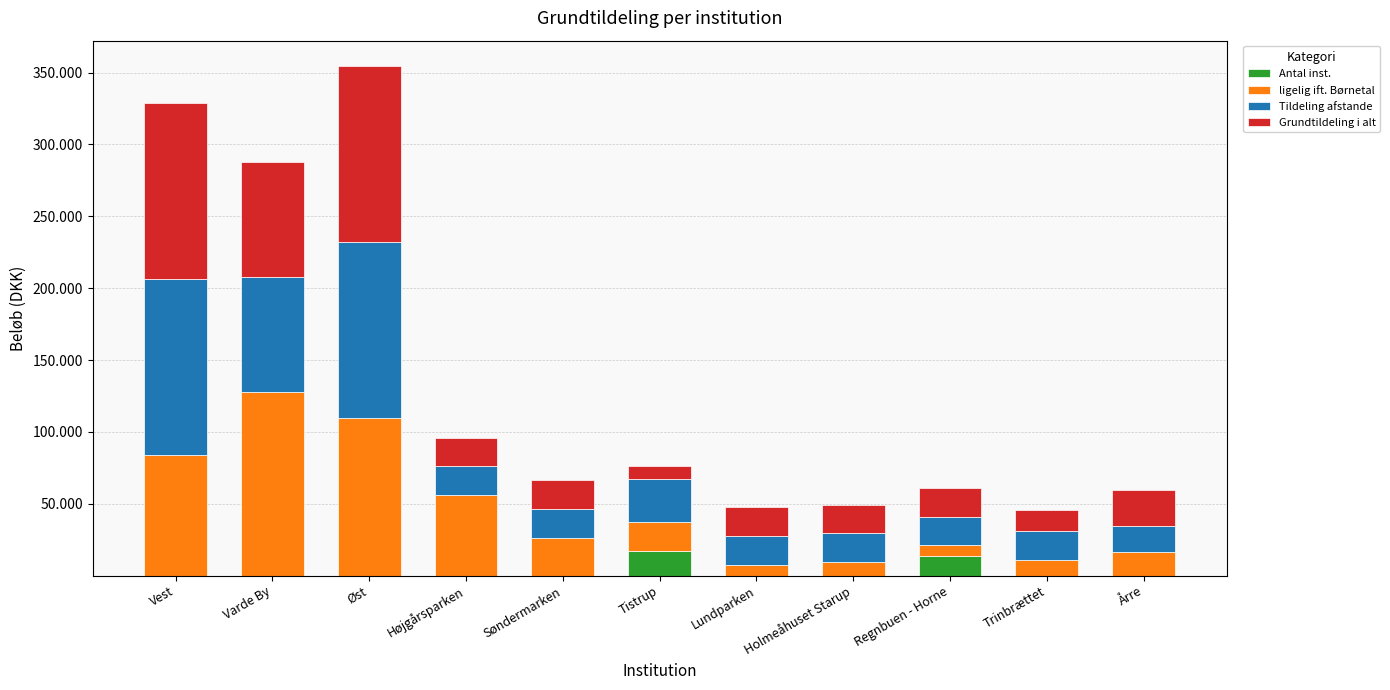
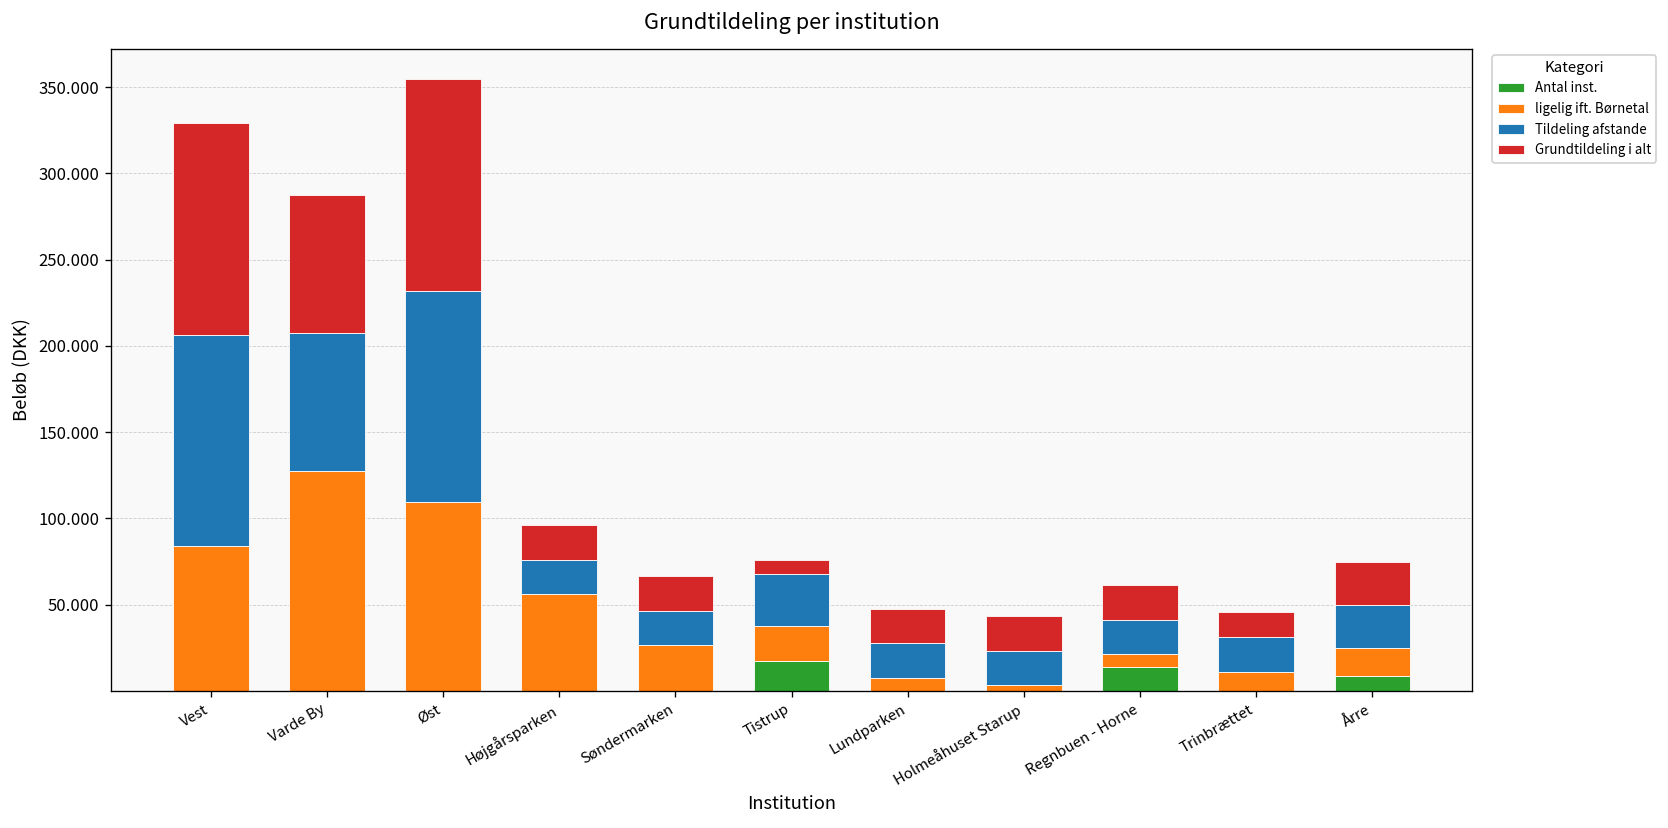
  {
    "Antal inst.": {
      "Tistrup": 17,
      "Regnbuen - Horne": 14,
-     "Årre": 0
+     "Årre": 8
    },
    "ligelig ift. Børnetal": {
      "Vest": 84,
      "Varde By": 127,
      "Øst": 109,
      "Højgårsparken": 56,
      "Søndermarken": 26,
      "Tistrup": 21,
      "Lundparken": 7,
-     "Holmeåhuset Starup": 9,
+     "Holmeåhuset Starup": 3,
      "Regnbuen - Horne": 7,
      "Trinbrættet": 11,
      "Årre": 16
    },
    "Tildeling afstande": {
      "Vest": 122,
      "Varde By": 80,
      "Øst": 122,
      "Højgårsparken": 20,
      "Søndermarken": 20,
      "Tistrup": 30,
      "Lundparken": 20,
      "Holmeåhuset Starup": 20,
      "Regnbuen - Horne": 20,
      "Trinbrættet": 20,
-     "Årre": 18
+     "Årre": 25
    },
    "Grundtildeling i alt": {
      "Vest": 123,
      "Varde By": 80,
      "Øst": 123,
      "Højgårsparken": 20,
      "Søndermarken": 20,
      "Tistrup": 8,
      "Lundparken": 20,
      "Holmeåhuset Starup": 20,
      "Regnbuen - Horne": 20,
      "Trinbrættet": 14,
      "Årre": 25
    }
  }
